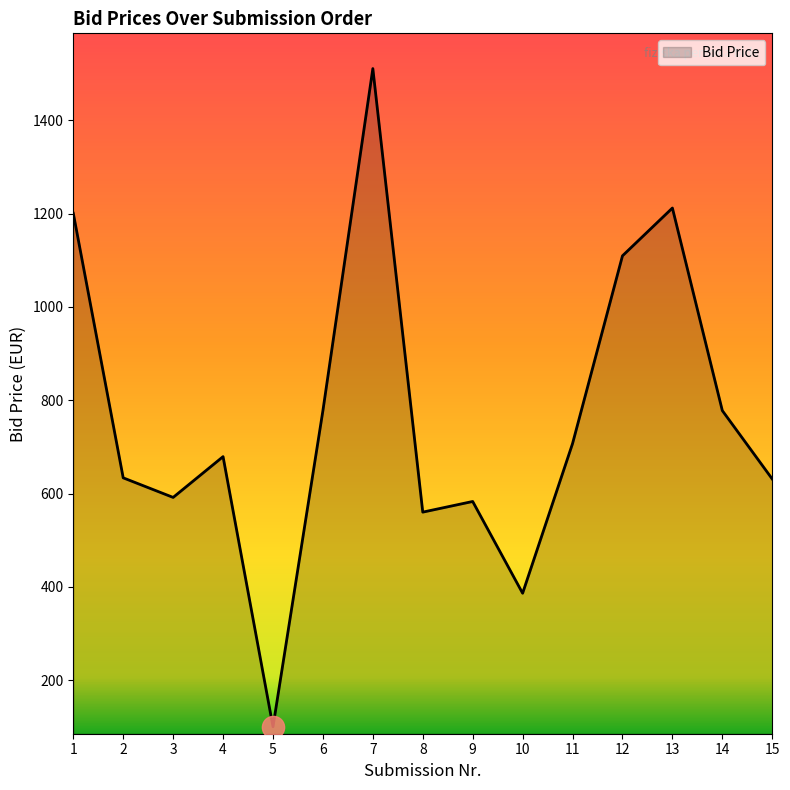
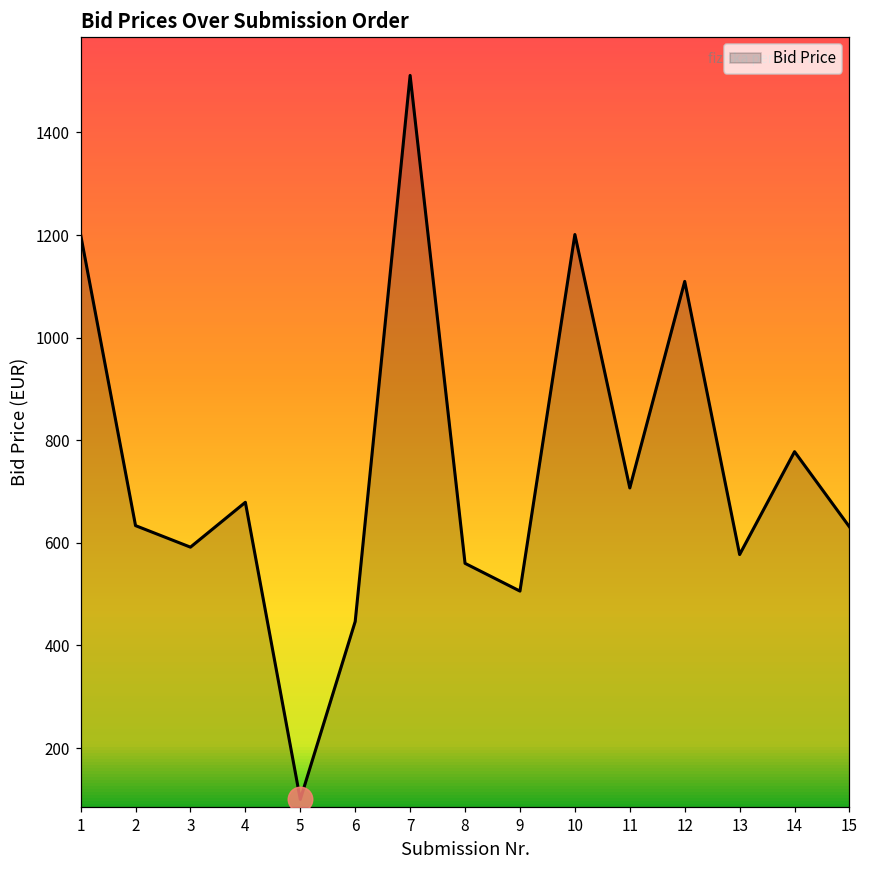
  {
    "Bid Price": {
      "1": 1200,
      "2": 630,
      "3": 590,
      "4": 680,
-     "6": 780,
+     "6": 450,
      "7": 1510,
      "8": 560,
-     "9": 580,
-     "10": 390,
+     "9": 510,
+     "10": 1200,
      "11": 710,
      "12": 1110,
-     "13": 1210,
+     "13": 580,
      "14": 780,
      "15": 630
    }
  }
